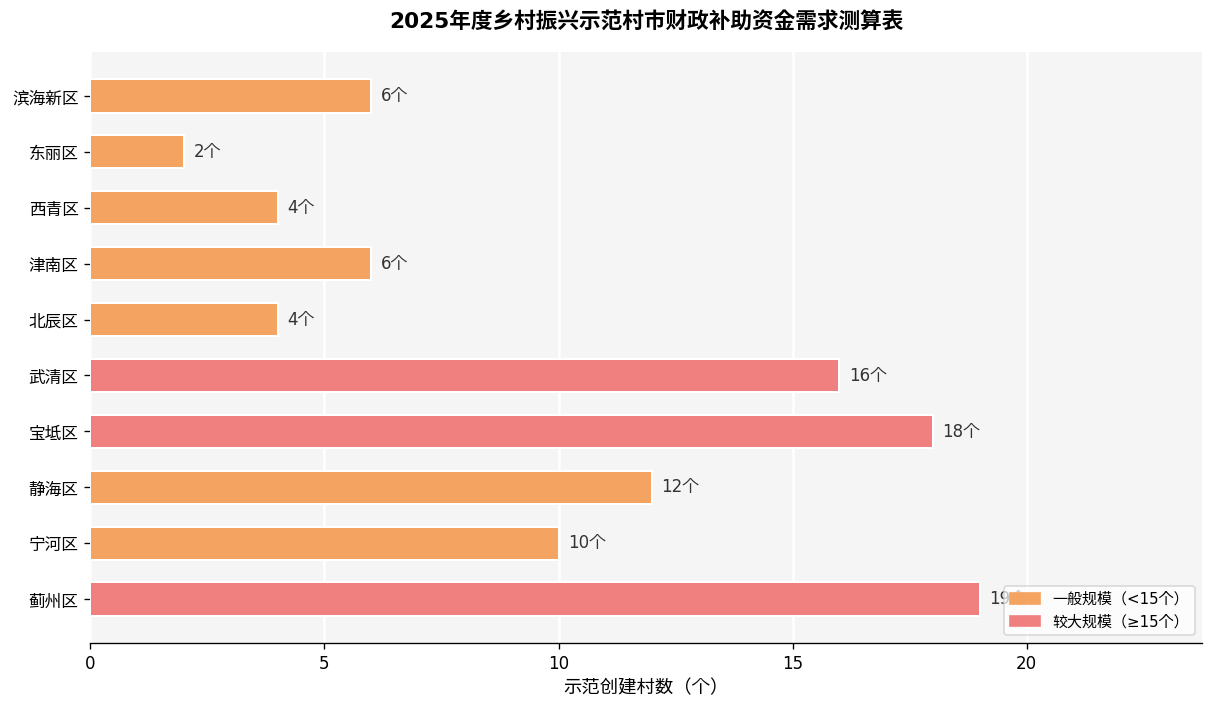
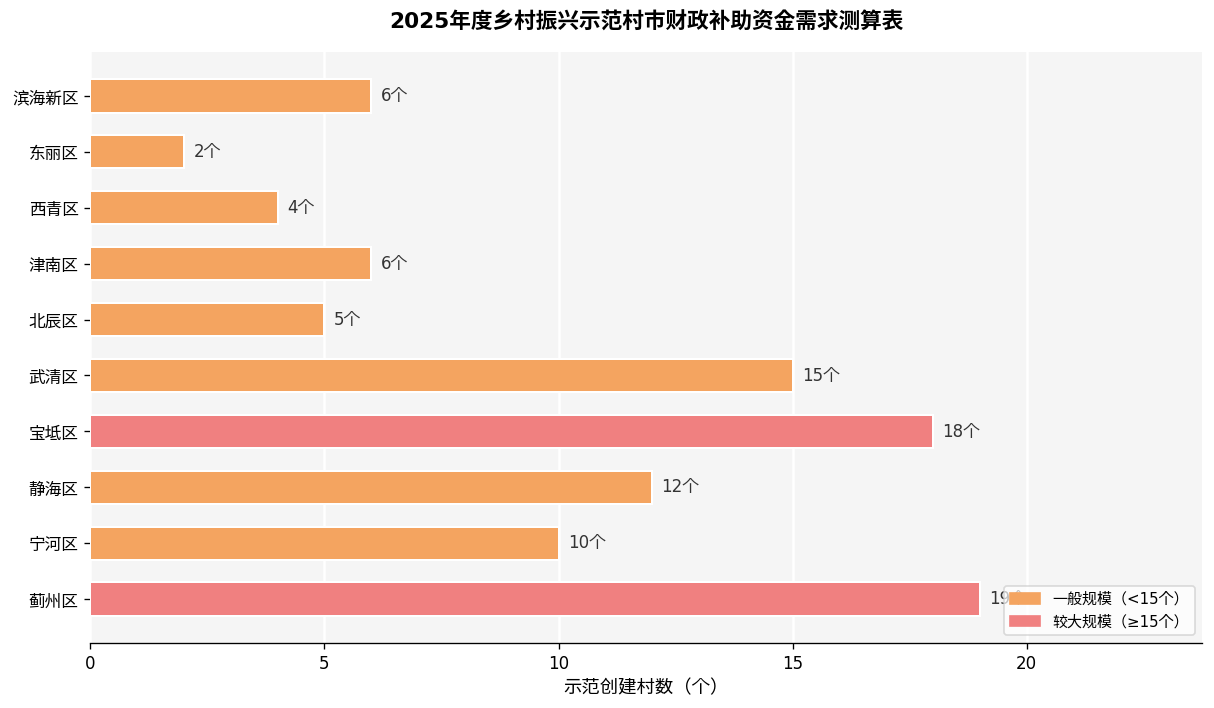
  {
    "滨海新区": "6个",
    "东丽区": "2个",
    "西青区": "4个",
    "津南区": "6个",
-   "北辰区": "4个",
-   "武清区": "16个",
+   "北辰区": "5个",
+   "武清区": "15个",
    "宝坻区": "18个",
    "静海区": "12个",
    "宁河区": "10个"
  }
